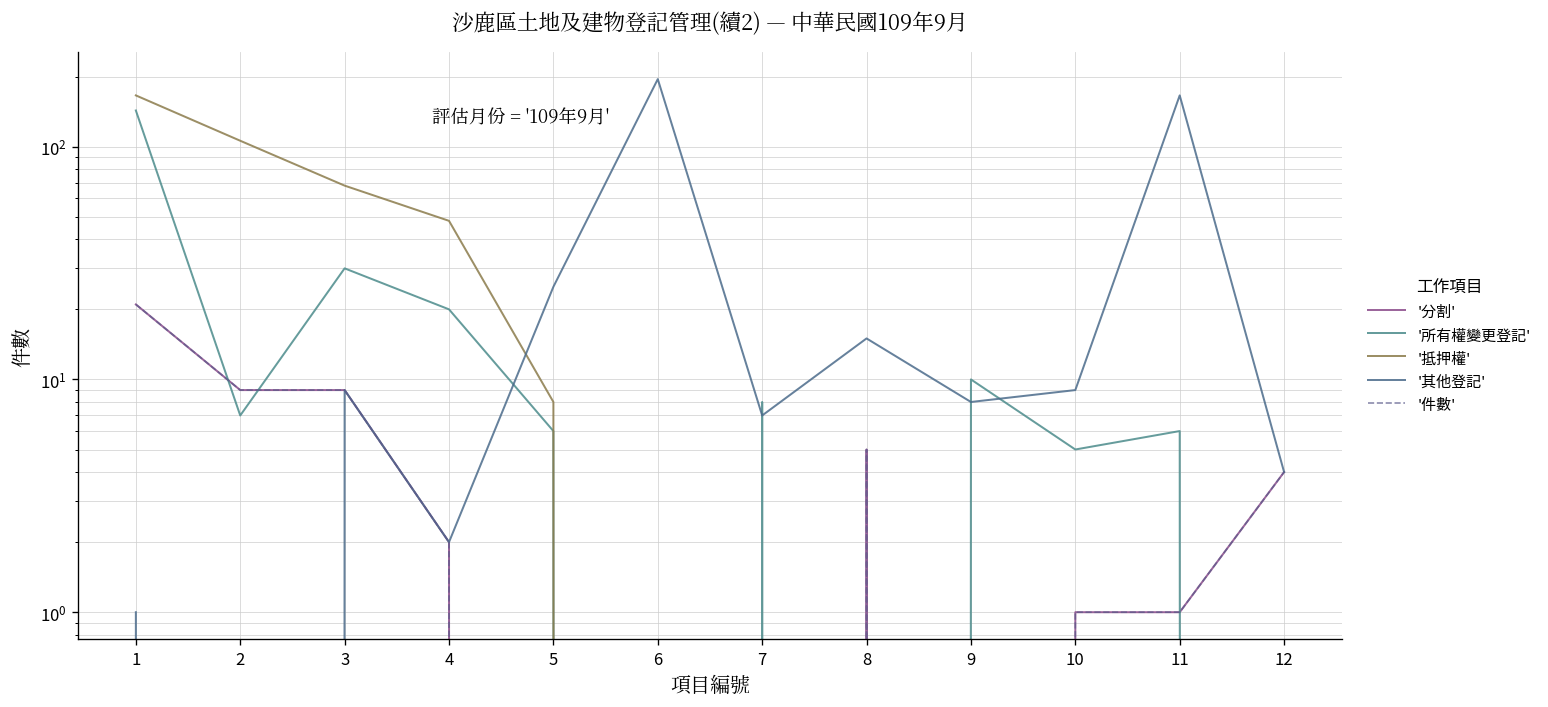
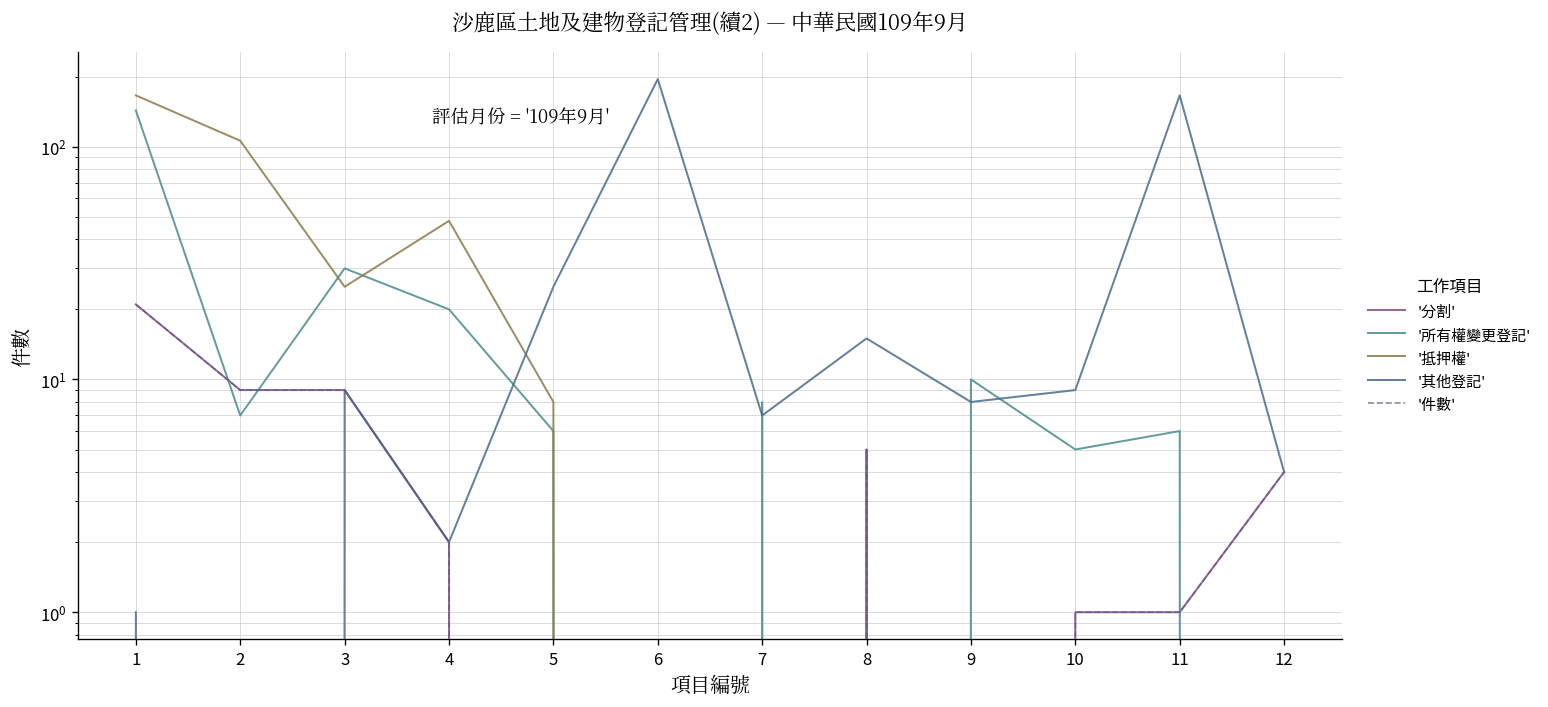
  {
    "'抵押權'": {
      "1": 170,
      "2": 110,
-     "3": 68,
+     "3": 25,
      "4": 48,
      "5": 8
    }
  }
